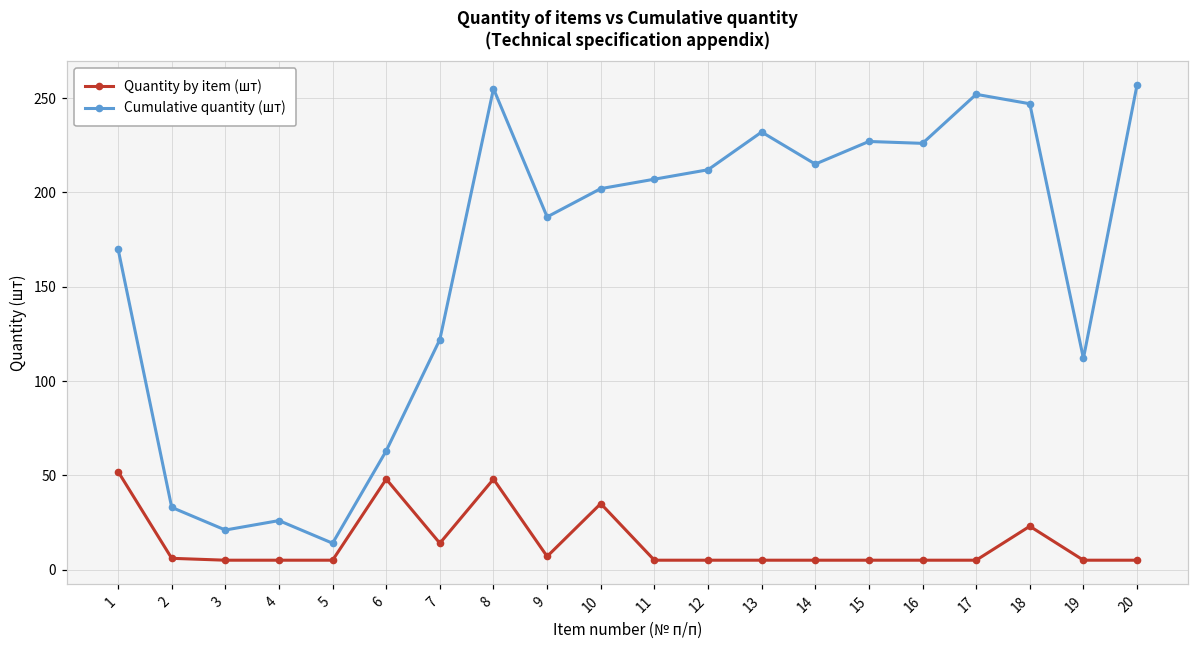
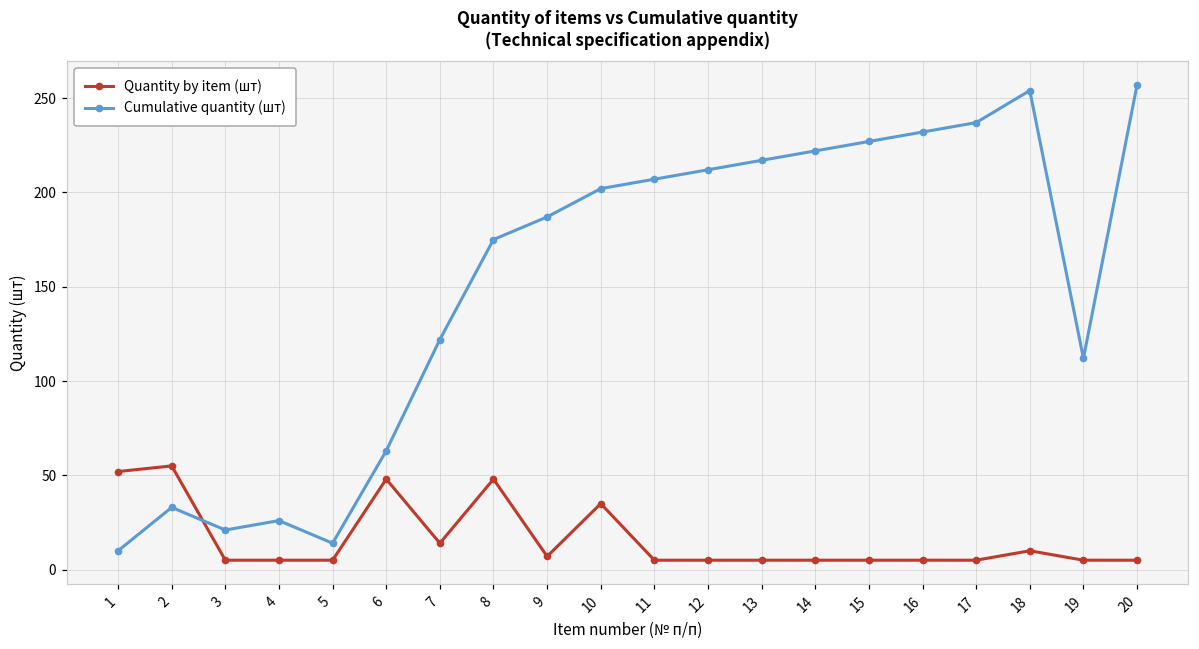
  {
    "Quantity by item (шт)": {
      "1": 52,
-     "2": 6,
+     "2": 55,
      "3": 5,
      "4": 5,
      "5": 5,
      "6": 48,
      "7": 14,
      "8": 48,
      "9": 7,
      "10": 35,
      "11": 5,
      "12": 5,
      "13": 5,
      "14": 5,
      "15": 5,
      "16": 5,
      "17": 5,
-     "18": 23,
+     "18": 10,
      "19": 5,
      "20": 5
    },
    "Cumulative quantity (шт)": {
-     "1": 170,
+     "1": 10,
      "2": 33,
      "3": 21,
      "4": 26,
      "5": 14,
      "6": 63,
      "7": 122,
-     "8": 255,
+     "8": 175,
      "9": 187,
      "10": 202,
      "11": 207,
      "12": 212,
-     "13": 232,
-     "14": 215,
+     "13": 217,
+     "14": 222,
      "15": 227,
-     "16": 226,
-     "17": 252,
-     "18": 247,
+     "16": 232,
+     "17": 237,
+     "18": 254,
      "19": 112,
      "20": 257
    }
  }
